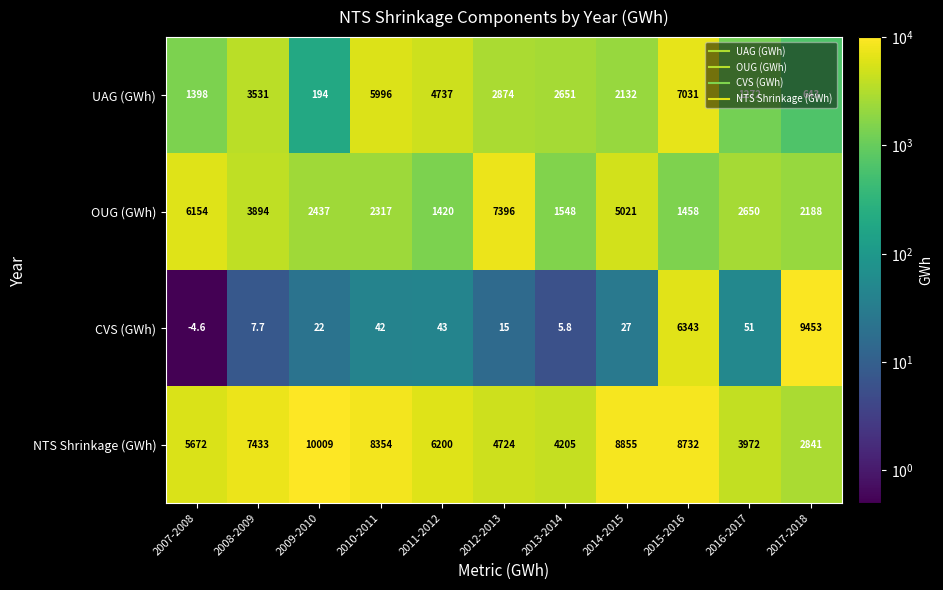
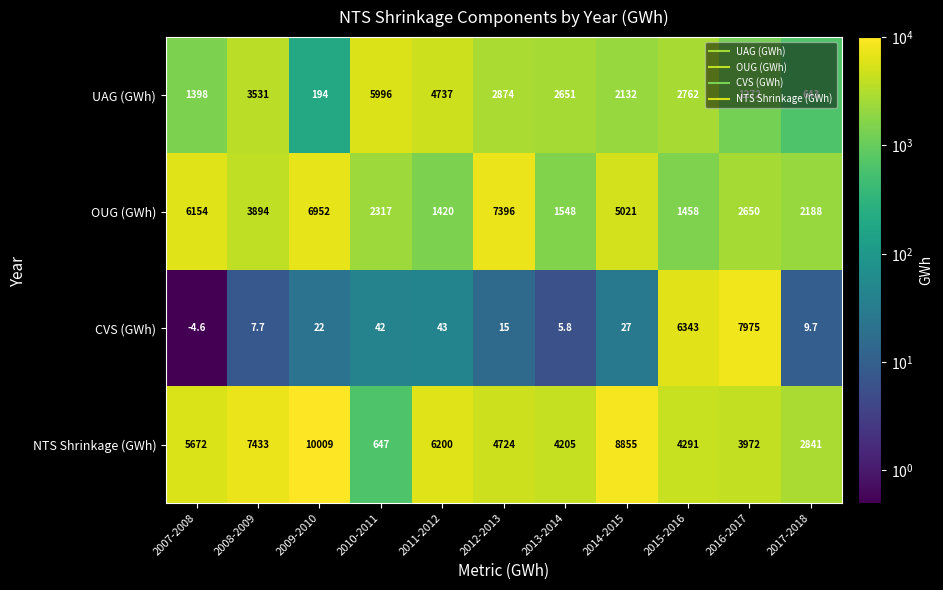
  {
    "UAG (GWh)": {
      "2007-2008": 1398,
      "2008-2009": 3531,
      "2009-2010": 194,
      "2010-2011": 5996,
      "2011-2012": 4737,
      "2012-2013": 2874,
      "2013-2014": 2651,
      "2014-2015": 2132,
-     "2015-2016": 7031
+     "2015-2016": 2762
    },
    "OUG (GWh)": {
      "2007-2008": 6154,
      "2008-2009": 3894,
-     "2009-2010": 2437,
+     "2009-2010": 6952,
      "2010-2011": 2317,
      "2011-2012": 1420,
      "2012-2013": 7396,
      "2013-2014": 1548,
      "2014-2015": 5021,
      "2015-2016": 1458,
      "2016-2017": 2650,
      "2017-2018": 2188
    },
    "CVS (GWh)": {
      "2007-2008": -4.6,
      "2008-2009": 7.7,
      "2009-2010": 22,
      "2010-2011": 42,
      "2011-2012": 43,
      "2012-2013": 15,
      "2013-2014": 5.8,
      "2014-2015": 27,
      "2015-2016": 6343,
-     "2016-2017": 51,
-     "2017-2018": 9453
+     "2016-2017": 7975,
+     "2017-2018": 9.7
    },
    "NTS Shrinkage (GWh)": {
      "2007-2008": 5672,
      "2008-2009": 7433,
      "2009-2010": 10009,
-     "2010-2011": 8354,
+     "2010-2011": 647,
      "2011-2012": 6200,
      "2012-2013": 4724,
      "2013-2014": 4205,
      "2014-2015": 8855,
-     "2015-2016": 8732,
+     "2015-2016": 4291,
      "2016-2017": 3972,
      "2017-2018": 2841
    }
  }
